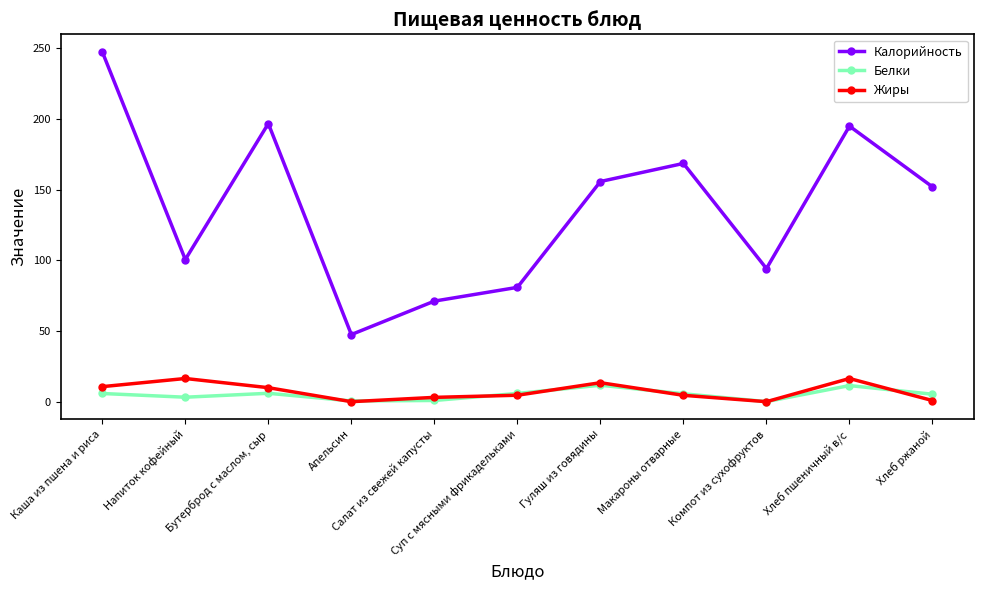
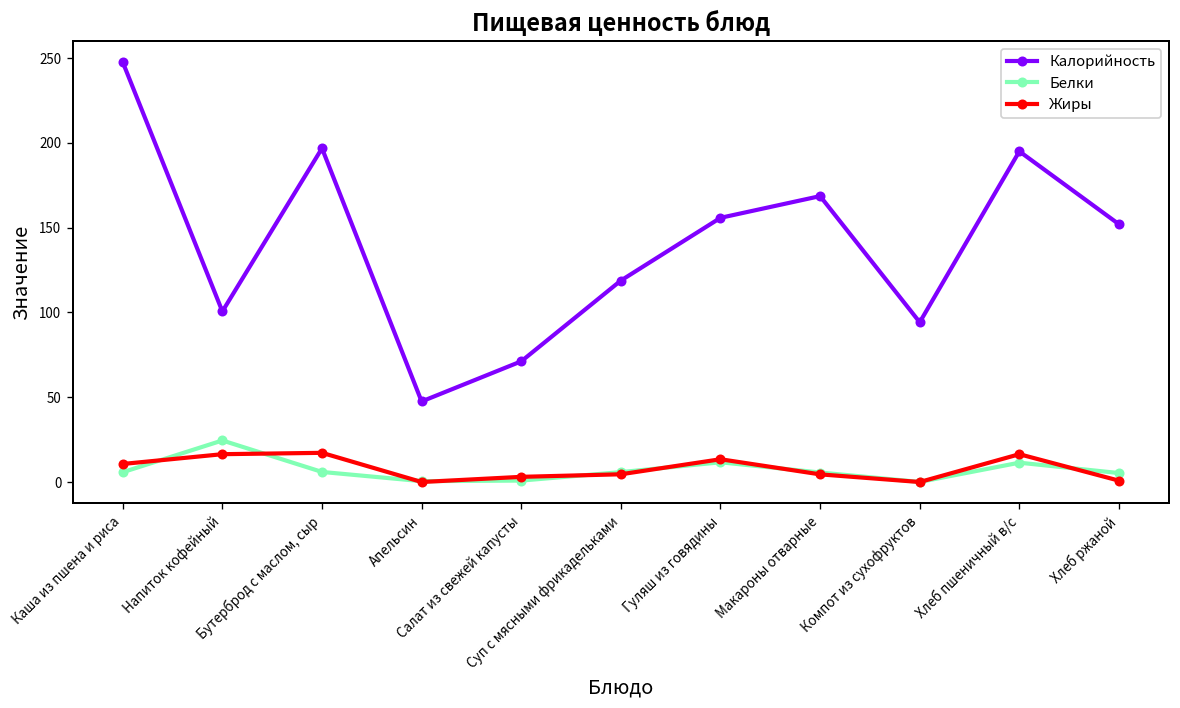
  {
    "Калорийность": {
      "Каша из пшена и риса": 248,
      "Напиток кофейный": 101,
      "Бутерброд с маслом, сыр": 197,
      "Апельсин": 48,
      "Салат из свежей капусты": 71,
-     "Суп с мясными фрикадельками": 81,
+     "Суп с мясными фрикадельками": 119,
      "Гуляш из говядины": 156,
      "Макароны отварные": 169,
      "Компот из сухофруктов": 94,
      "Хлеб пшеничный в/с": 195,
      "Хлеб ржаной": 152
    },
    "Белки": {
      "Каша из пшена и риса": 6,
-     "Напиток кофейный": 3,
+     "Напиток кофейный": 25,
      "Бутерброд с маслом, сыр": 6,
      "Салат из свежей капусты": 1,
      "Хлеб пшеничный в/с": 11,
      "Хлеб ржаной": 5
    },
    "Жиры": {
      "Каша из пшена и риса": 11,
      "Напиток кофейный": 16,
-     "Бутерброд с маслом, сыр": 10,
+     "Бутерброд с маслом, сыр": 17,
      "Салат из свежей капусты": 3,
      "Хлеб пшеничный в/с": 16,
      "Хлеб ржаной": 1
    }
  }
